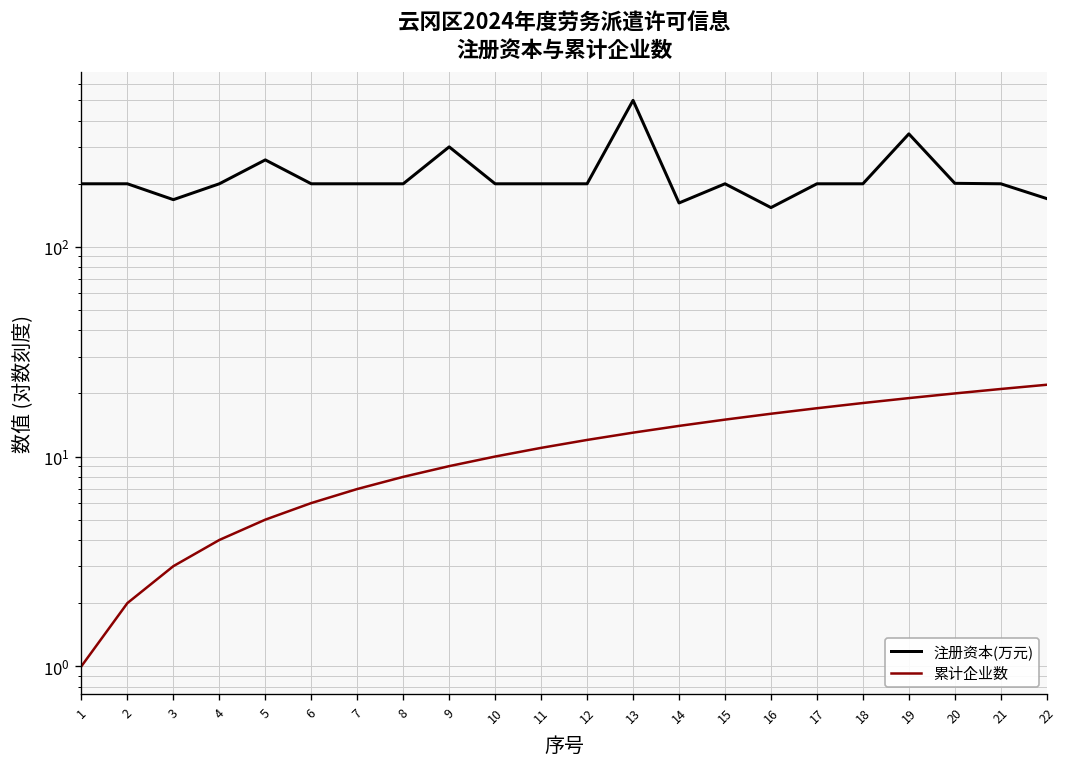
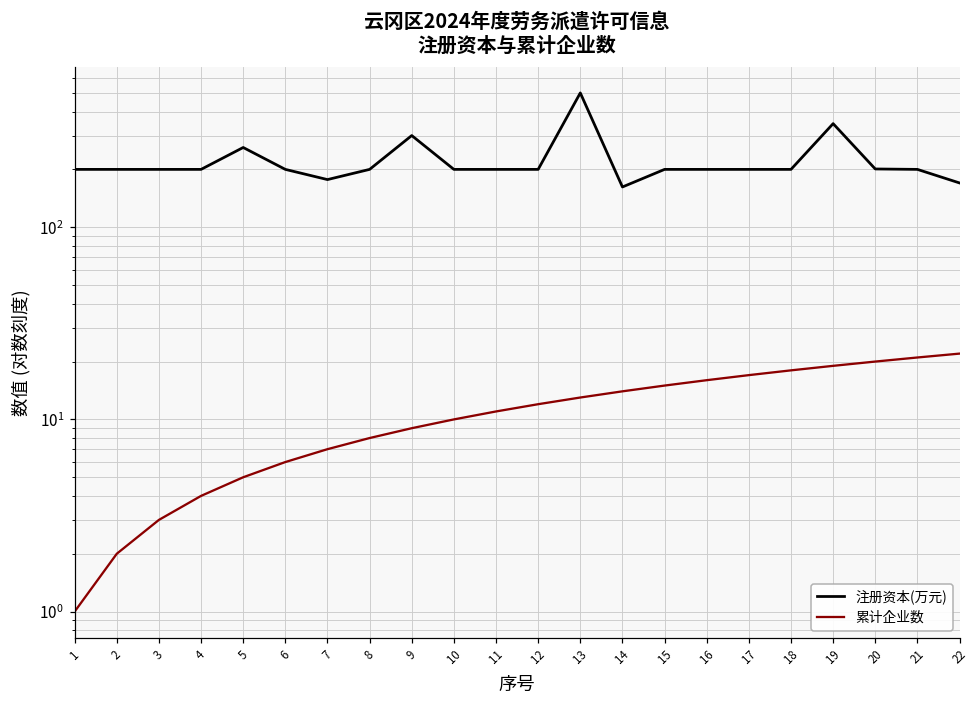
  {
    "注册资本(万元)": {
      "1": 200,
      "2": 200,
-     "3": 170,
+     "3": 200,
      "4": 200,
      "5": 260,
      "6": 200,
-     "7": 200,
+     "7": 180,
      "8": 200,
      "9": 300,
      "10": 200,
      "11": 200,
      "12": 200,
      "13": 500,
      "14": 160,
      "15": 200,
-     "16": 150,
+     "16": 200,
      "17": 200,
      "18": 200,
      "19": 350,
      "20": 200,
      "21": 200,
      "22": 170
    },
    "累计企业数": {
      "1": 1,
      "2": 2,
      "3": 3,
      "4": 4,
      "5": 5,
      "6": 6,
      "7": 7,
      "8": 8,
      "9": 9,
      "10": 10,
      "11": 11,
      "12": 12,
      "13": 13,
      "14": 14,
      "15": 15,
      "16": 16,
      "17": 17,
      "18": 18,
      "19": 19,
      "20": 20,
      "21": 21,
      "22": 22
    }
  }
